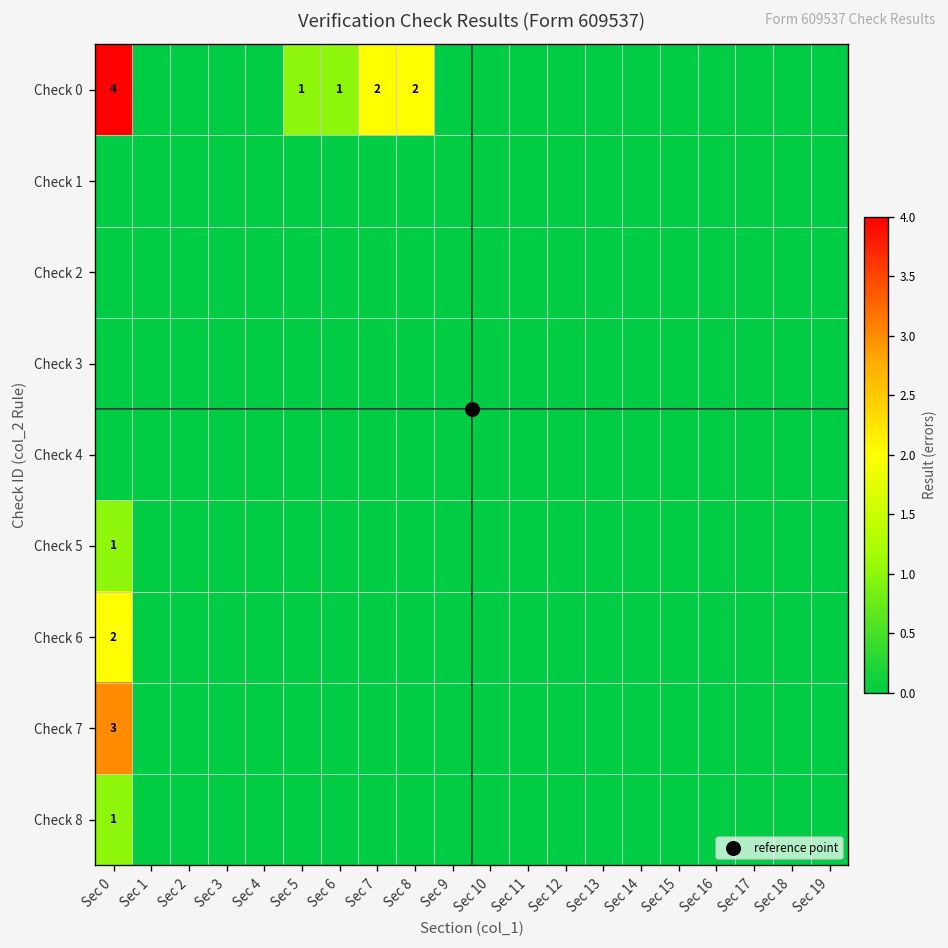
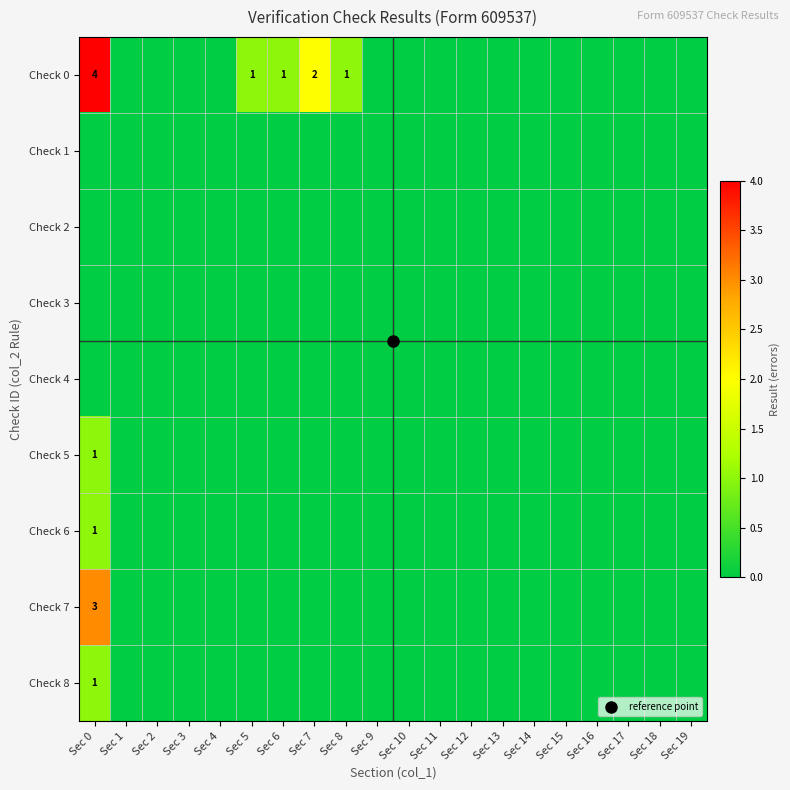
  {
    "Check 0": {
      "Sec 0": 4,
      "Sec 5": 1,
      "Sec 6": 1,
      "Sec 7": 2,
-     "Sec 8": 2
+     "Sec 8": 1
    },
    "Check 5": {
      "Sec 0": 1
    },
    "Check 6": {
-     "Sec 0": 2
+     "Sec 0": 1
    },
    "Check 7": {
      "Sec 0": 3
    },
    "Check 8": {
      "Sec 0": 1
    }
  }
